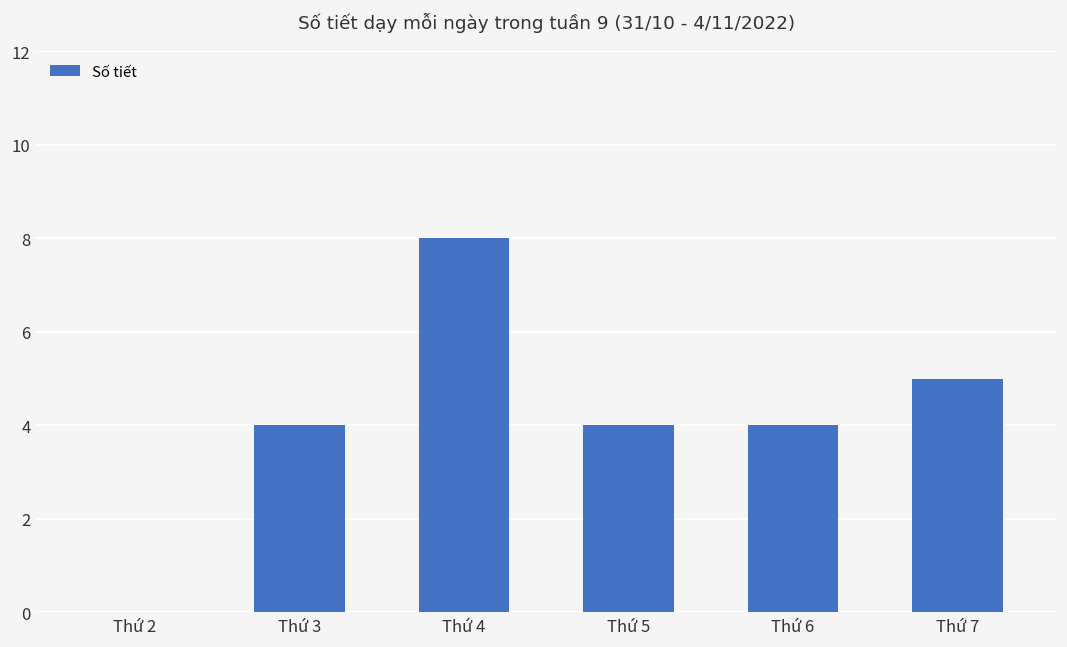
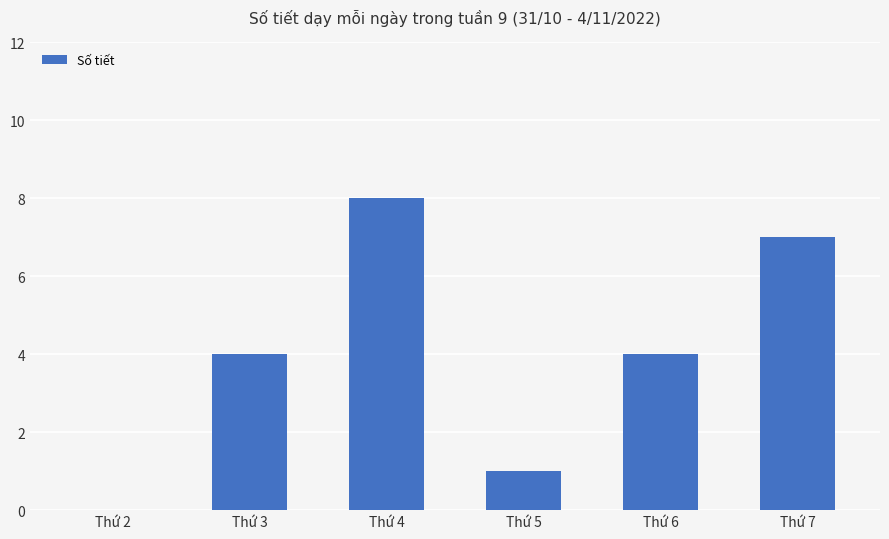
  {
    "Thứ 2": 0,
    "Thứ 3": 4,
    "Thứ 4": 8,
-   "Thứ 5": 4,
+   "Thứ 5": 1,
    "Thứ 6": 4,
-   "Thứ 7": 5
+   "Thứ 7": 7
  }
